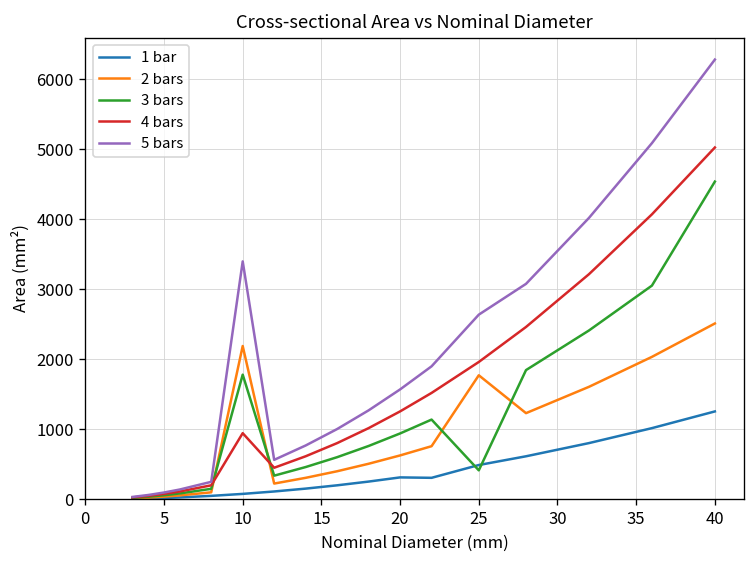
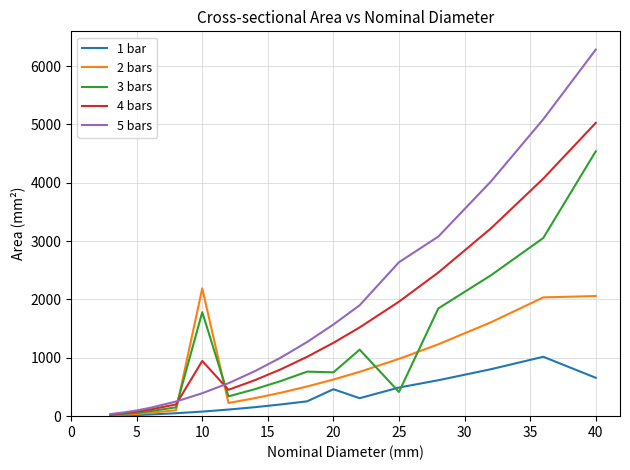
  {
    "1 bar": {
      "10": 100,
-     "20": 300,
+     "20": 500,
      "25": 500,
-     "40": 1300
+     "40": 700
    },
    "2 bars": {
      "10": 2200,
      "20": 600,
-     "25": 1800,
-     "40": 2500
+     "25": 1000,
+     "40": 2100
    },
    "3 bars": {
      "10": 1800,
-     "20": 900,
+     "20": 800,
      "25": 400,
      "40": 4500
    },
    "4 bars": {
      "10": 900,
      "20": 1300,
      "25": 2000,
      "40": 5000
    },
    "5 bars": {
-     "10": 3400,
+     "10": 400,
      "20": 1600,
      "25": 2600,
      "40": 6300
    }
  }
